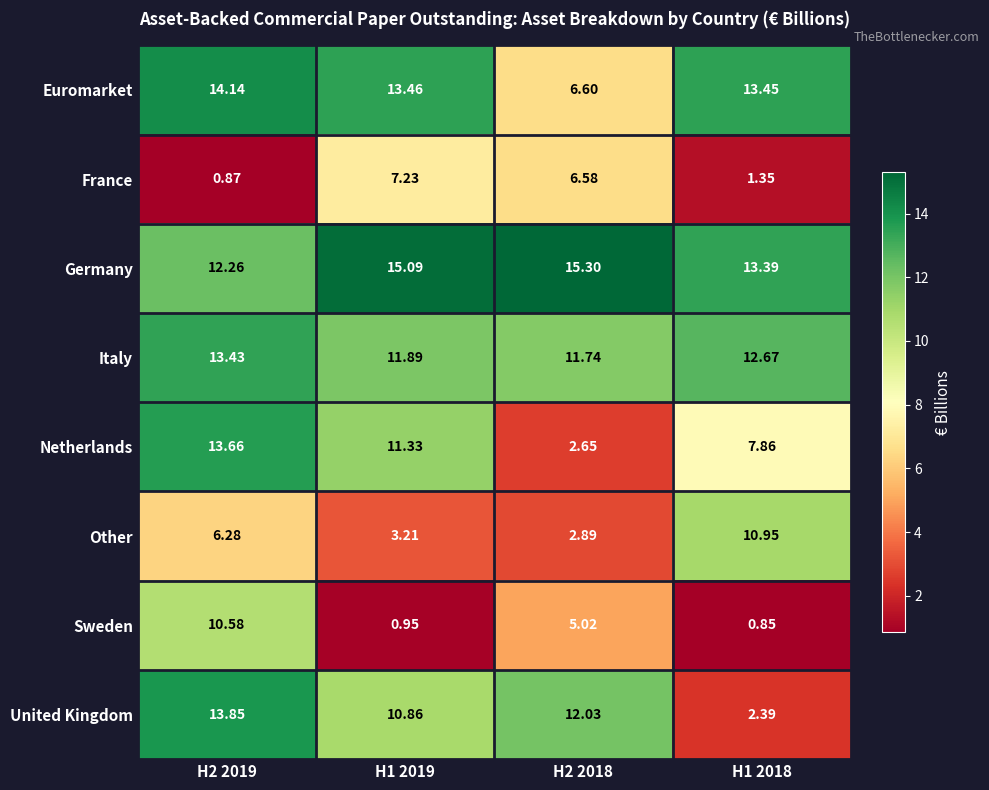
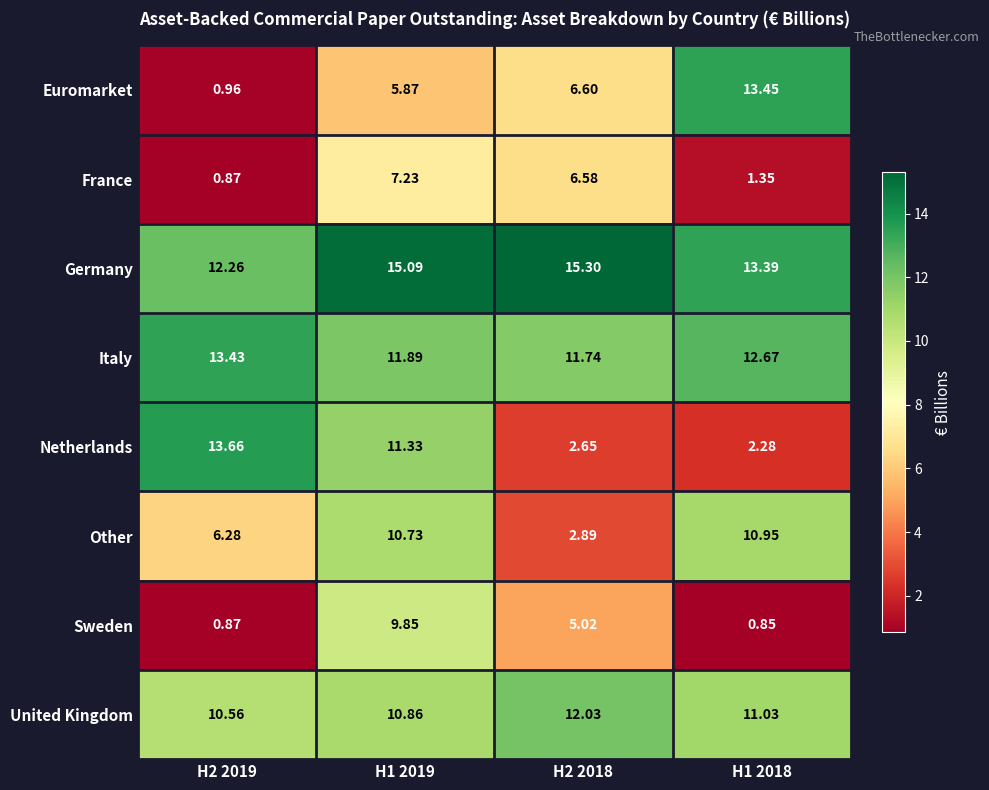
  {
    "Euromarket": {
-     "H2 2019": 14.14,
-     "H1 2019": 13.46,
+     "H2 2019": 0.96,
+     "H1 2019": 5.87,
      "H2 2018": 6.60,
      "H1 2018": 13.45
    },
    "France": {
      "H2 2019": 0.87,
      "H1 2019": 7.23,
      "H2 2018": 6.58,
      "H1 2018": 1.35
    },
    "Germany": {
      "H2 2019": 12.26,
      "H1 2019": 15.09,
      "H2 2018": 15.30,
      "H1 2018": 13.39
    },
    "Italy": {
      "H2 2019": 13.43,
      "H1 2019": 11.89,
      "H2 2018": 11.74,
      "H1 2018": 12.67
    },
    "Netherlands": {
      "H2 2019": 13.66,
      "H1 2019": 11.33,
      "H2 2018": 2.65,
-     "H1 2018": 7.86
+     "H1 2018": 2.28
    },
    "Other": {
      "H2 2019": 6.28,
-     "H1 2019": 3.21,
+     "H1 2019": 10.73,
      "H2 2018": 2.89,
      "H1 2018": 10.95
    },
    "Sweden": {
-     "H2 2019": 10.58,
-     "H1 2019": 0.95,
+     "H2 2019": 0.87,
+     "H1 2019": 9.85,
      "H2 2018": 5.02,
      "H1 2018": 0.85
    },
    "United Kingdom": {
-     "H2 2019": 13.85,
+     "H2 2019": 10.56,
      "H1 2019": 10.86,
      "H2 2018": 12.03,
-     "H1 2018": 2.39
+     "H1 2018": 11.03
    }
  }
